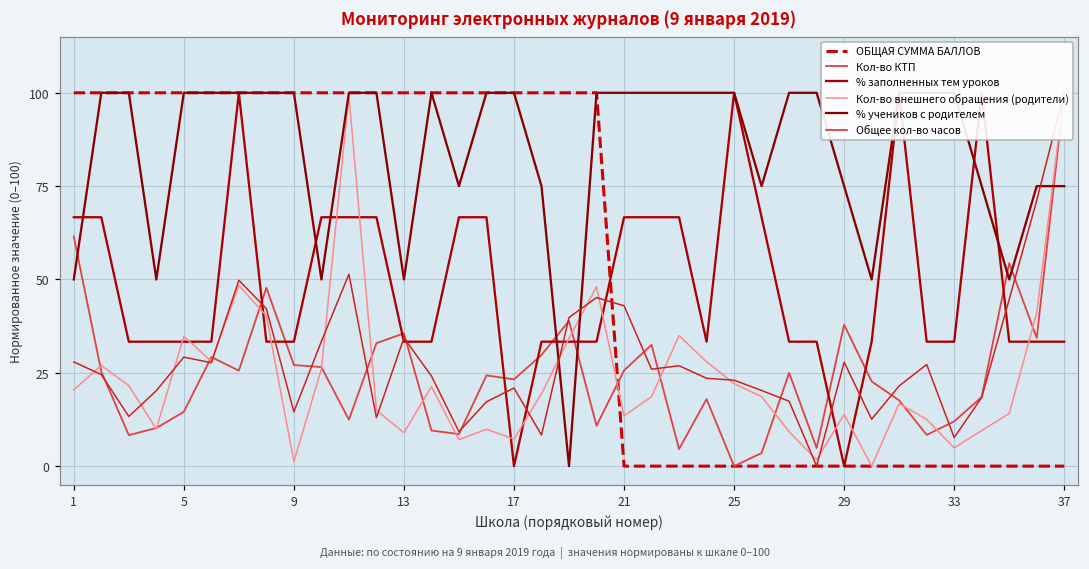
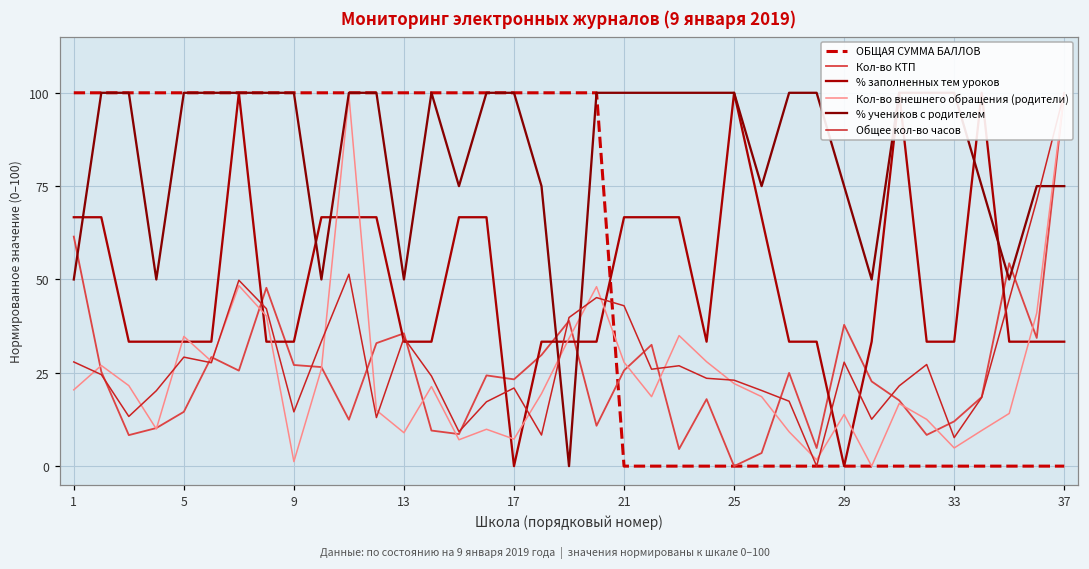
  {
    "Кол-во внешнего обращения (родители)": {
      "1": 20,
      "5": 35,
      "9": 1,
      "13": 9,
      "17": 7,
-     "21": 13,
+     "21": 28,
      "25": 22,
      "29": 14,
      "33": 5
    }
  }
